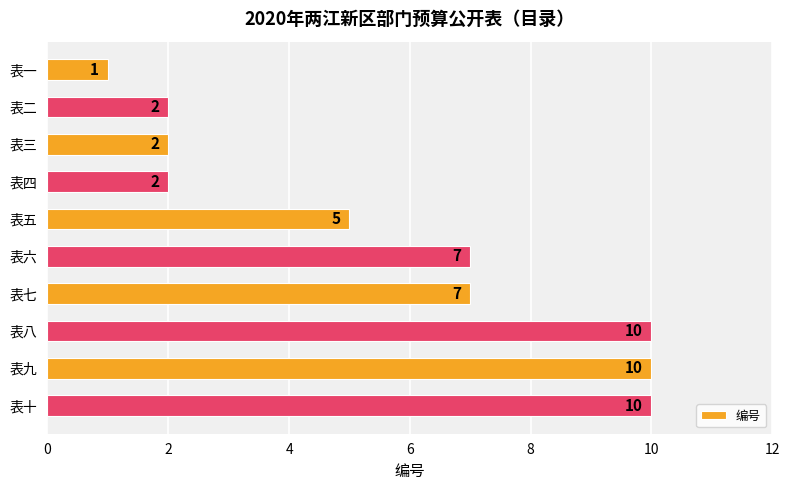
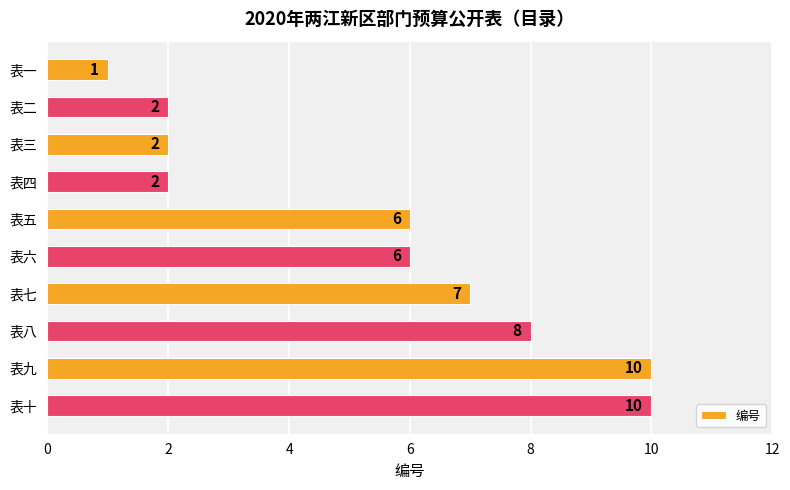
  {
    "表一": 1,
    "表二": 2,
    "表三": 2,
    "表四": 2,
-   "表五": 5,
-   "表六": 7,
+   "表五": 6,
+   "表六": 6,
    "表七": 7,
-   "表八": 10,
+   "表八": 8,
    "表九": 10,
    "表十": 10
  }
